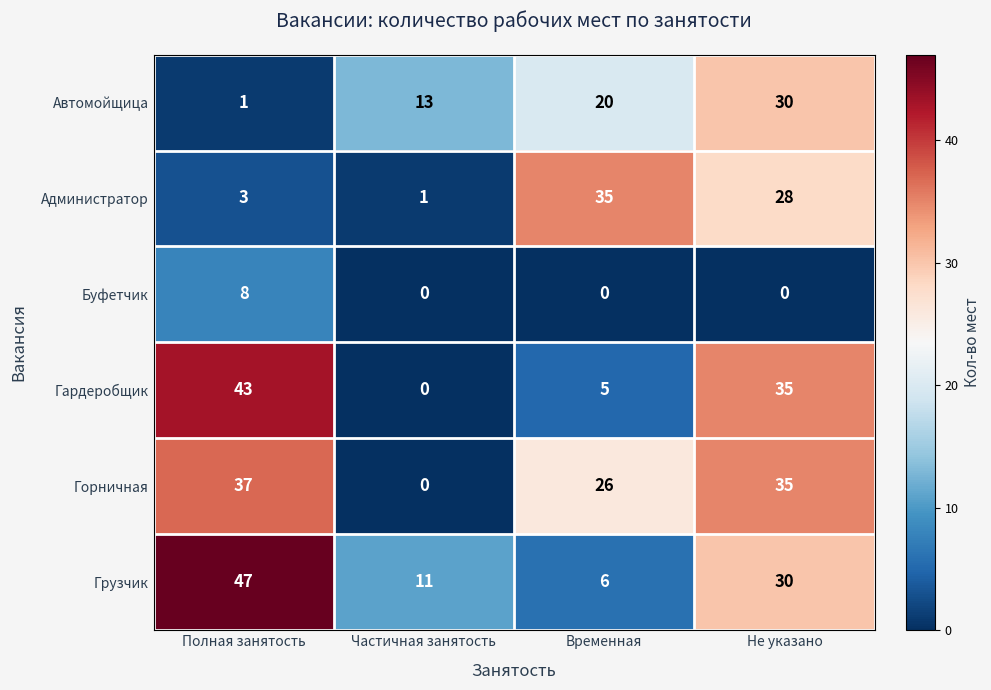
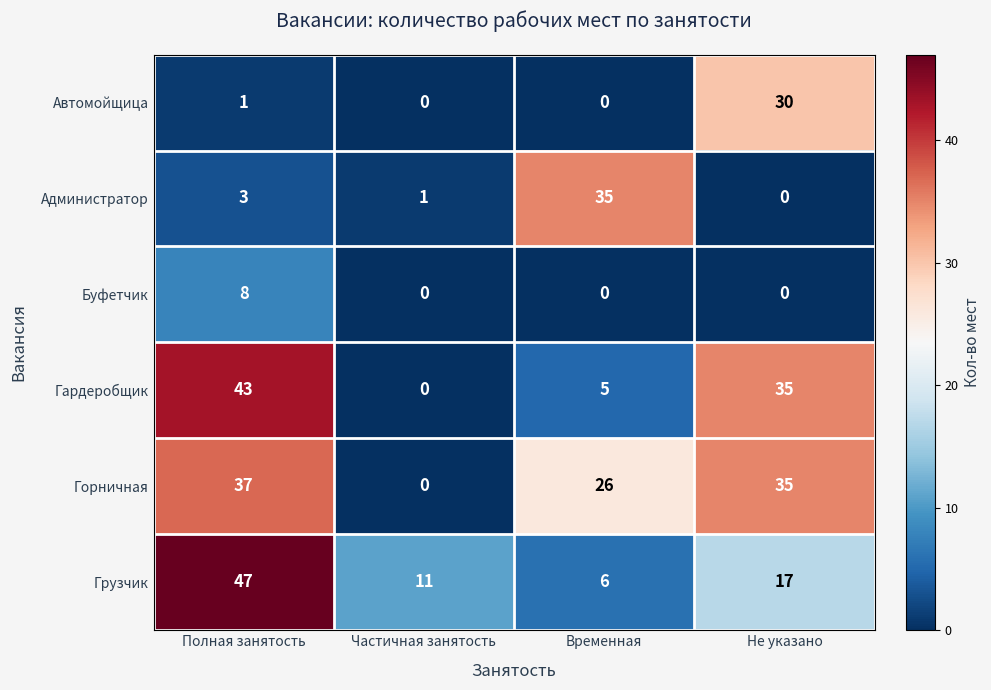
  {
    "Автомойщица": {
      "Полная занятость": 1,
-     "Частичная занятость": 13,
-     "Временная": 20,
+     "Частичная занятость": 0,
+     "Временная": 0,
      "Не указано": 30
    },
    "Администратор": {
      "Полная занятость": 3,
      "Частичная занятость": 1,
      "Временная": 35,
-     "Не указано": 28
+     "Не указано": 0
    },
    "Буфетчик": {
      "Полная занятость": 8,
      "Частичная занятость": 0,
      "Временная": 0,
      "Не указано": 0
    },
    "Гардеробщик": {
      "Полная занятость": 43,
      "Частичная занятость": 0,
      "Временная": 5,
      "Не указано": 35
    },
    "Горничная": {
      "Полная занятость": 37,
      "Частичная занятость": 0,
      "Временная": 26,
      "Не указано": 35
    },
    "Грузчик": {
      "Полная занятость": 47,
      "Частичная занятость": 11,
      "Временная": 6,
-     "Не указано": 30
+     "Не указано": 17
    }
  }
